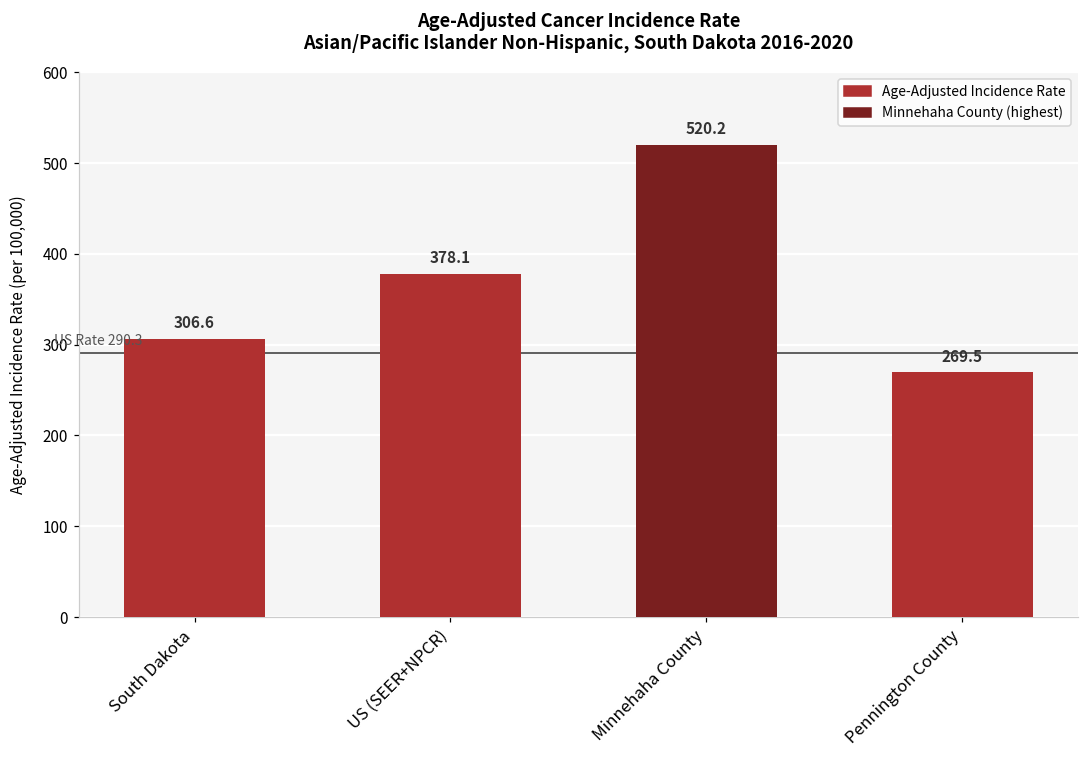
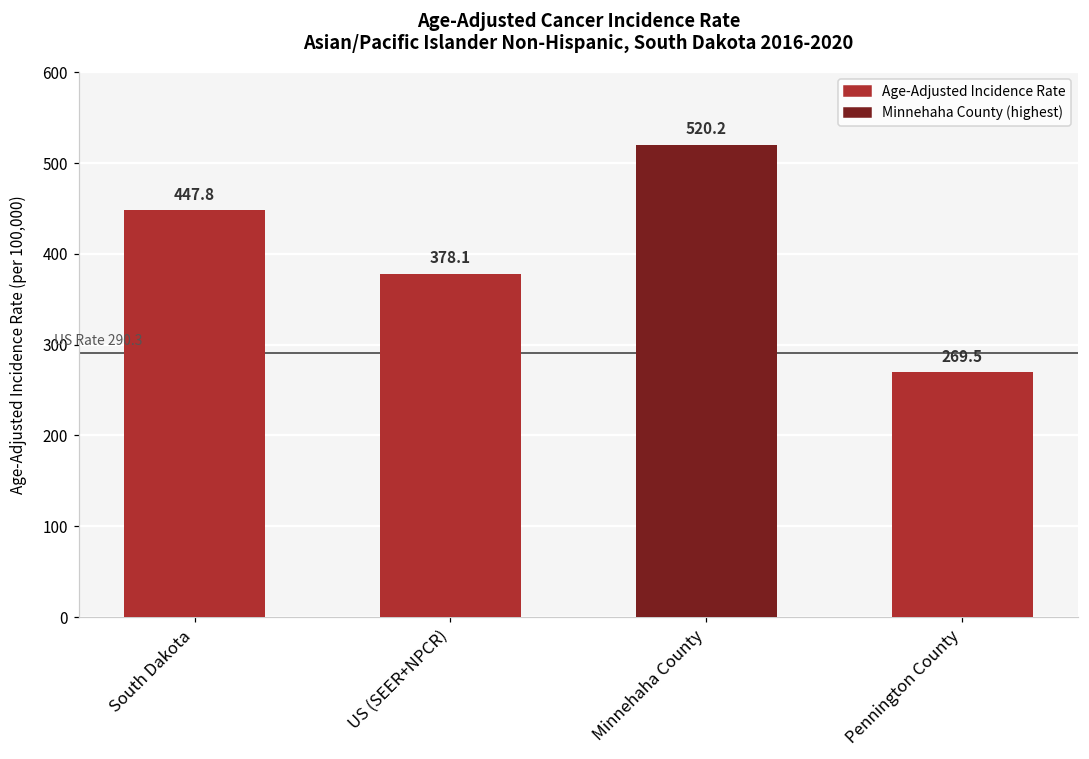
  {
-   "South Dakota": 306.6,
+   "South Dakota": 447.8,
    "US (SEER+NPCR)": 378.1,
    "Minnehaha County": 520.2,
    "Pennington County": 269.5
  }
